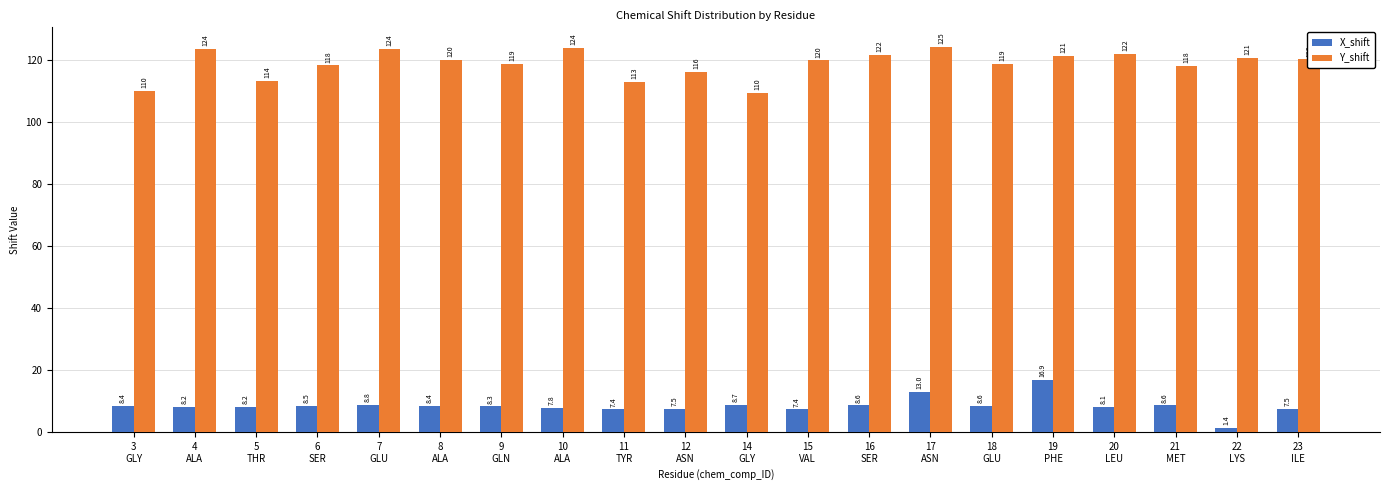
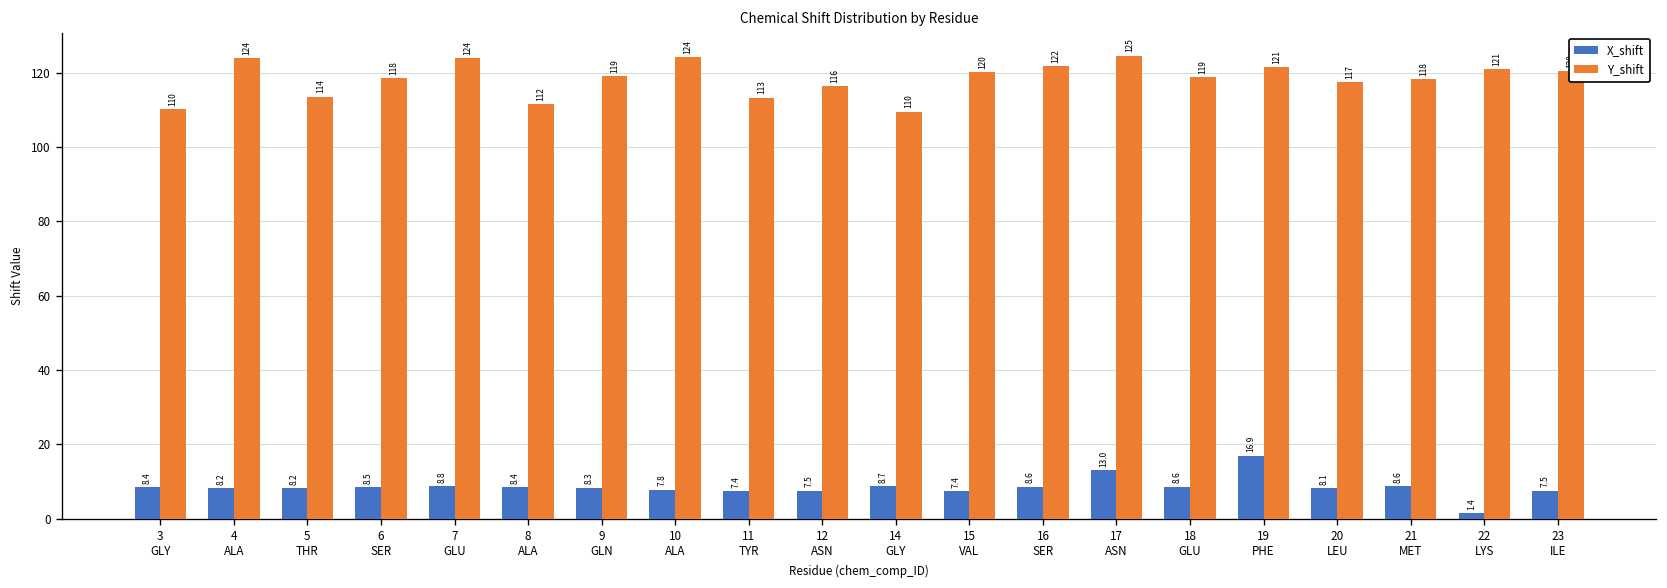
  {
    "X_shift": {
      "3 GLY": 8.4,
      "4 ALA": 8.2,
      "5 THR": 8.2,
      "6 SER": 8.5,
      "7 GLU": 8.8,
      "8 ALA": 8.4,
      "9 GLN": 8.3,
      "10 ALA": 7.8,
      "11 TYR": 7.4,
      "12 ASN": 7.5,
      "14 GLY": 8.7,
      "15 VAL": 7.4,
      "16 SER": 8.6,
      "17 ASN": 13.0,
      "18 GLU": 8.6,
      "19 PHE": 16.9,
      "20 LEU": 8.1,
      "21 MET": 8.6,
      "22 LYS": 1.4,
      "23 ILE": 7.5
    },
    "Y_shift": {
      "3 GLY": 110,
      "4 ALA": 124,
      "5 THR": 114,
      "6 SER": 118,
      "7 GLU": 124,
-     "8 ALA": 120,
+     "8 ALA": 112,
      "9 GLN": 119,
      "10 ALA": 124,
      "11 TYR": 113,
      "12 ASN": 116,
      "14 GLY": 110,
      "15 VAL": 120,
      "16 SER": 122,
      "17 ASN": 125,
      "18 GLU": 119,
      "19 PHE": 121,
-     "20 LEU": 122,
+     "20 LEU": 117,
      "21 MET": 118,
      "22 LYS": 121
    }
  }
